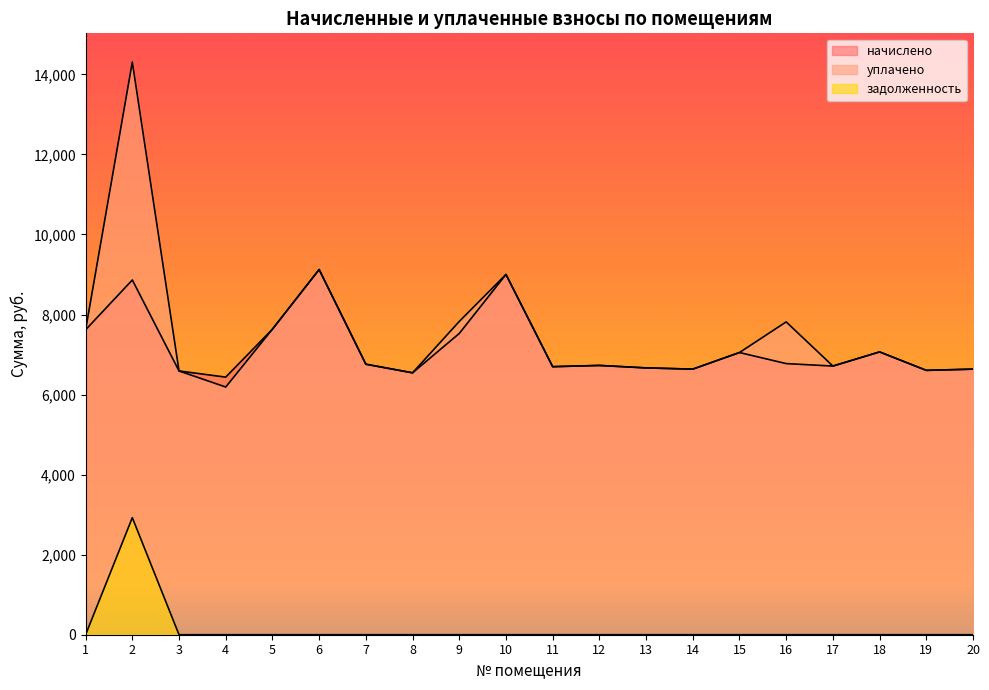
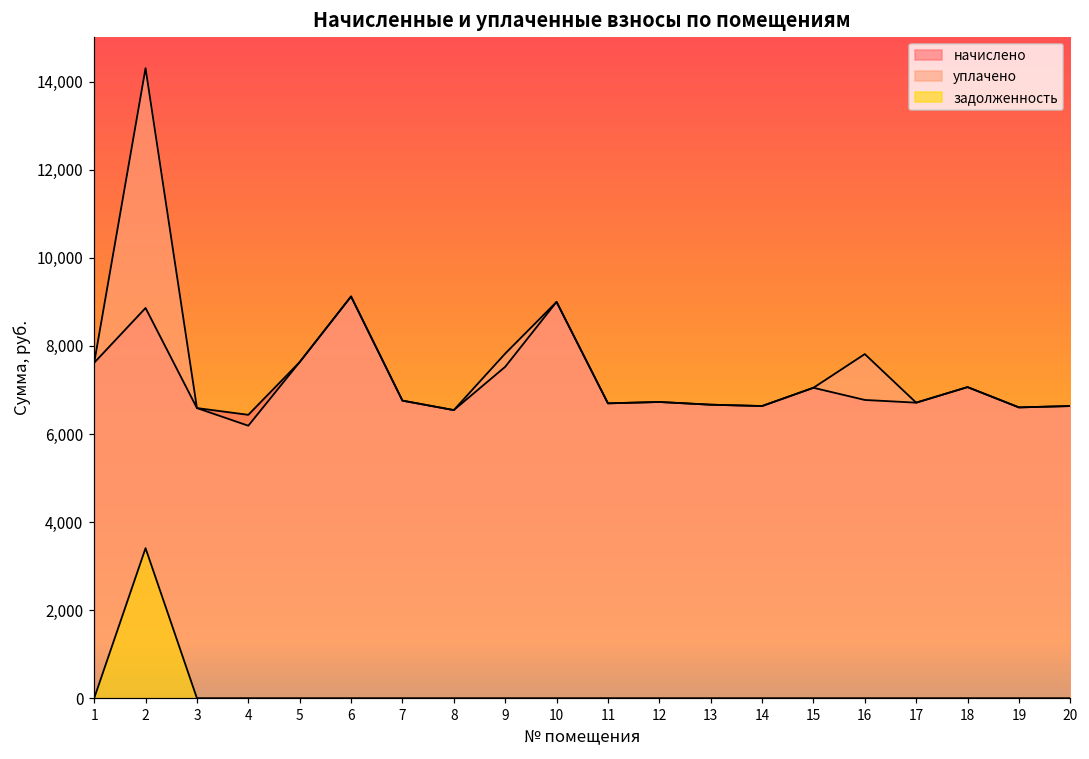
  {
    "задолженность": {
      "1": "0",
-     "2": "2,900",
+     "2": "3,400",
      "3": "0",
      "4": "0",
      "5": "0",
      "6": "0",
      "7": "0",
      "8": "0",
      "9": "0",
      "10": "0",
      "11": "0",
      "12": "0",
      "13": "0",
      "14": "0",
      "15": "0",
      "16": "0",
      "17": "0",
      "18": "0",
      "19": "0",
      "20": "0"
    }
  }
